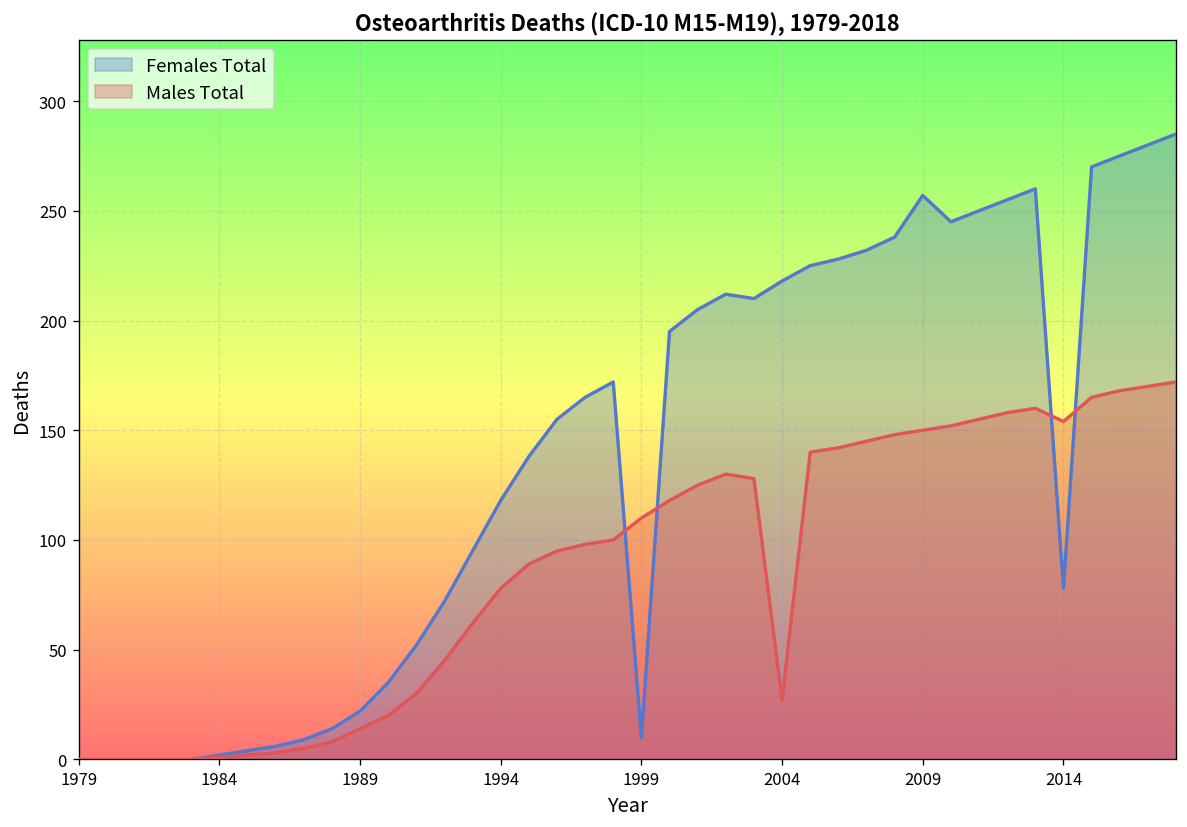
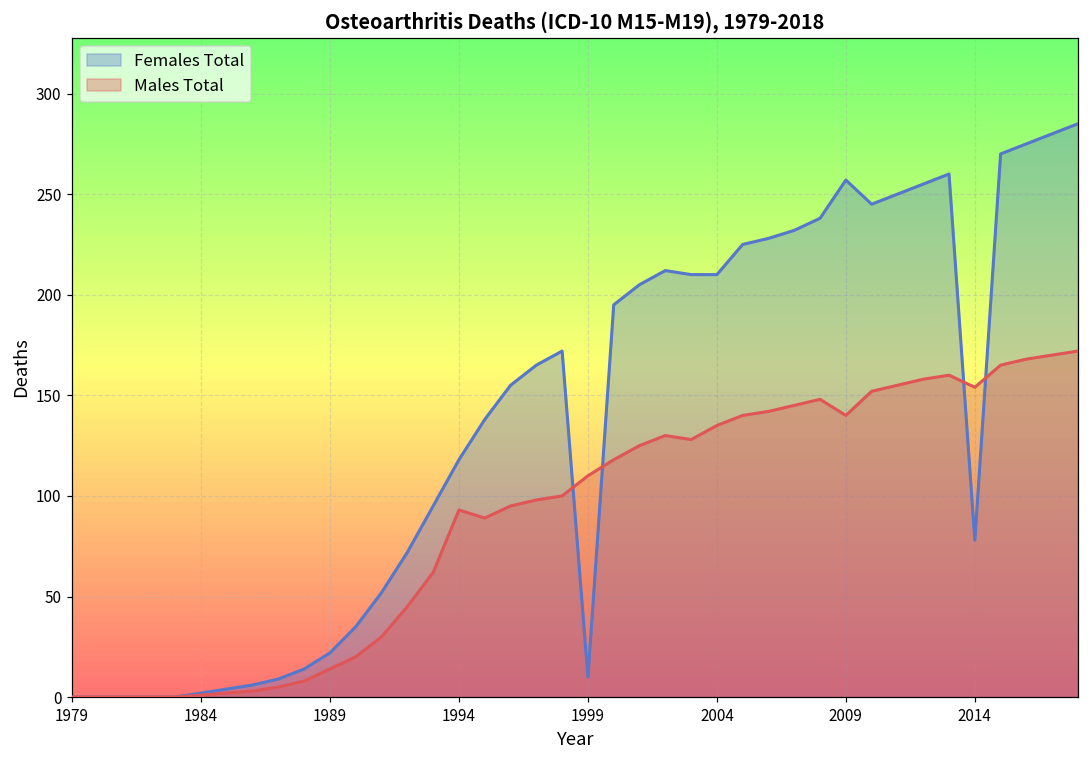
  {
    "Females Total": {
      "1989": 22,
      "1994": 118,
      "1999": 10,
-     "2004": 218,
+     "2004": 210,
      "2009": 257,
      "2014": 78
    },
    "Males Total": {
      "1989": 14,
-     "1994": 78,
+     "1994": 93,
      "1999": 110,
-     "2004": 27,
-     "2009": 150,
+     "2004": 135,
+     "2009": 140,
      "2014": 154
    }
  }
